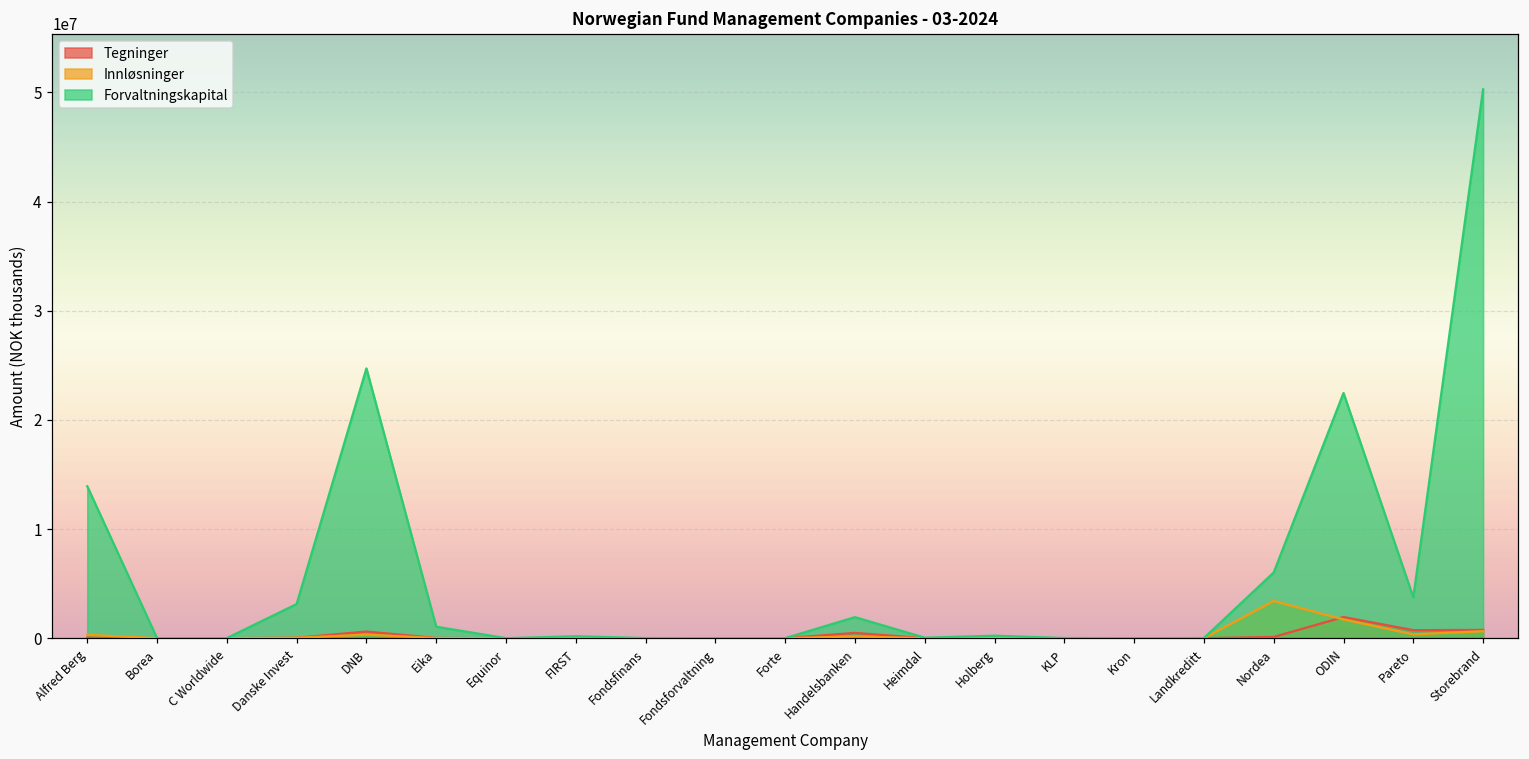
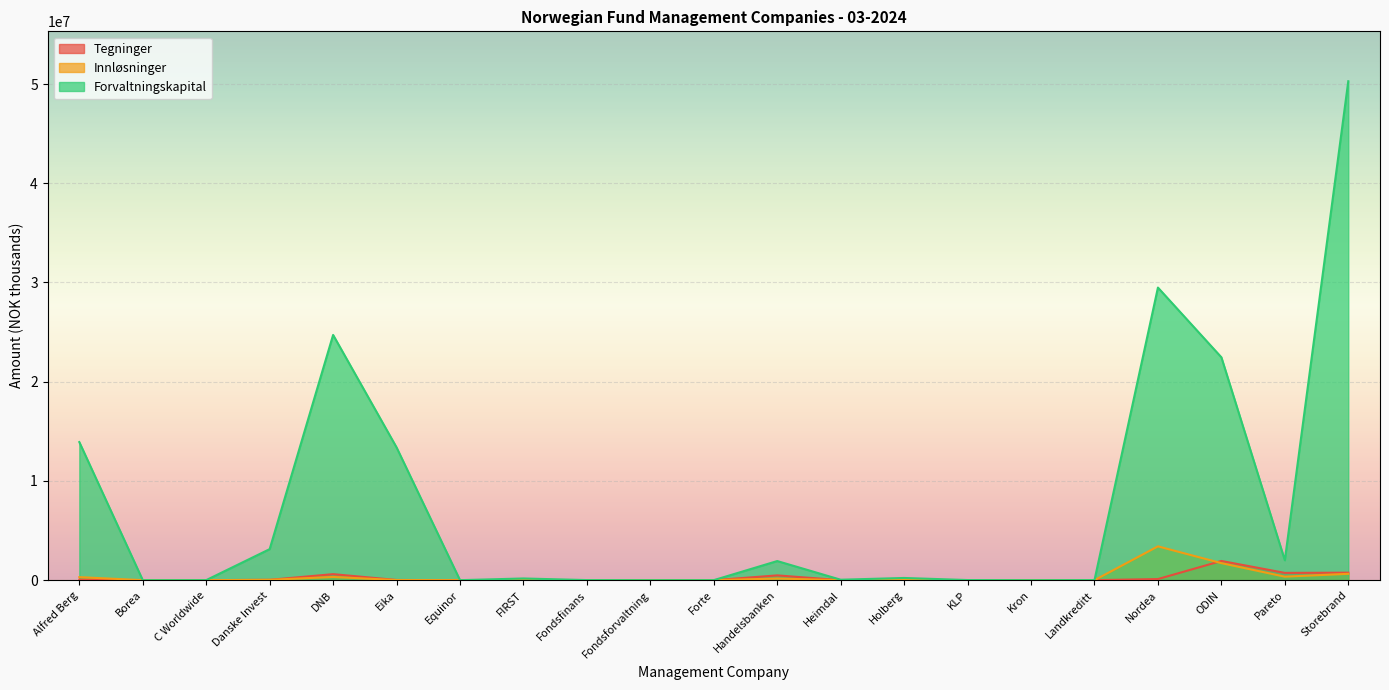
  {
    "Tegninger": {
      "Alfred Berg": 0,
      "DNB": 1000000,
      "Handelsbanken": 0,
      "Nordea": 0,
      "Pareto": 1000000
    },
    "Innløsninger": {
      "Alfred Berg": 0,
      "DNB": 0,
      "Handelsbanken": 0,
      "Nordea": 3000000,
      "Pareto": 0
    },
    "Forvaltningskapital": {
      "Alfred Berg": 14000000,
      "Danske Invest": 3000000,
      "DNB": 25000000,
-     "Eika": 1000000,
+     "Eika": 13000000,
      "Handelsbanken": 2000000,
-     "Nordea": 6000000,
+     "Nordea": 29000000,
      "ODIN": 22000000,
-     "Pareto": 4000000,
+     "Pareto": 2000000,
      "Storebrand": 50000000
    }
  }
